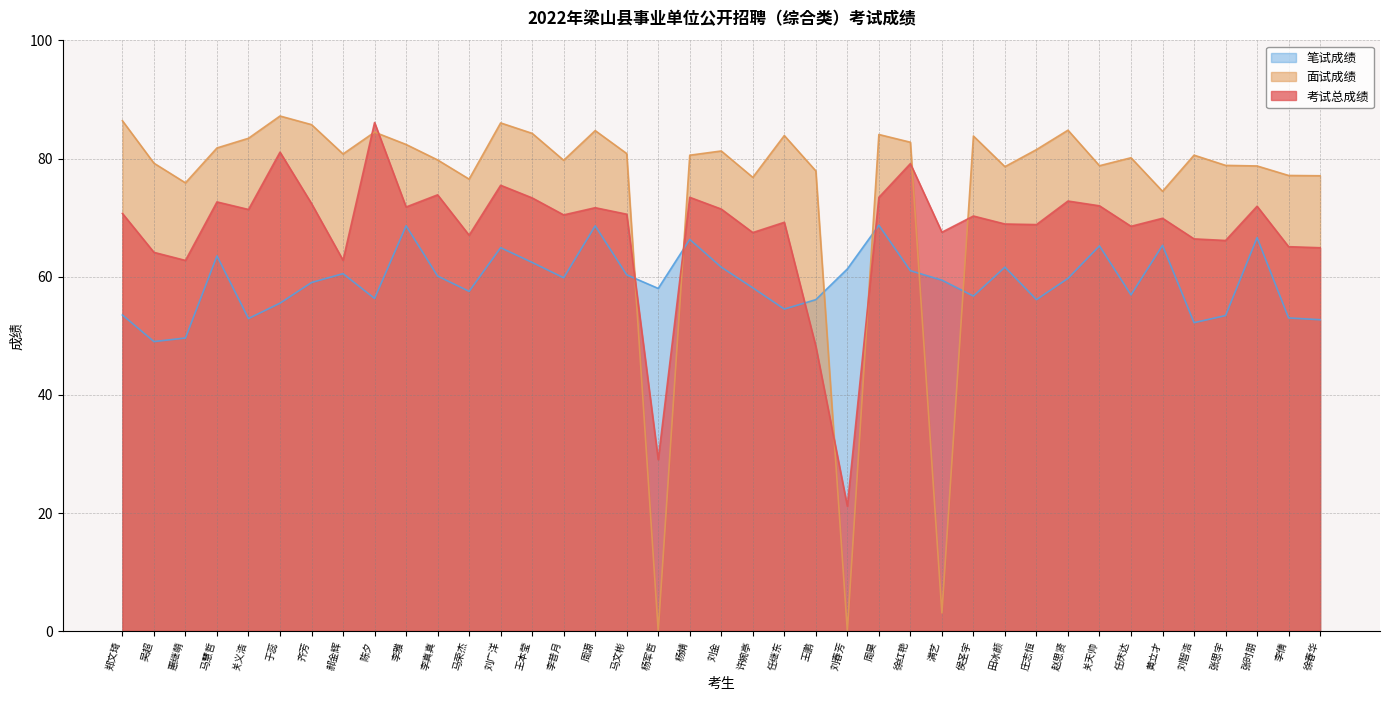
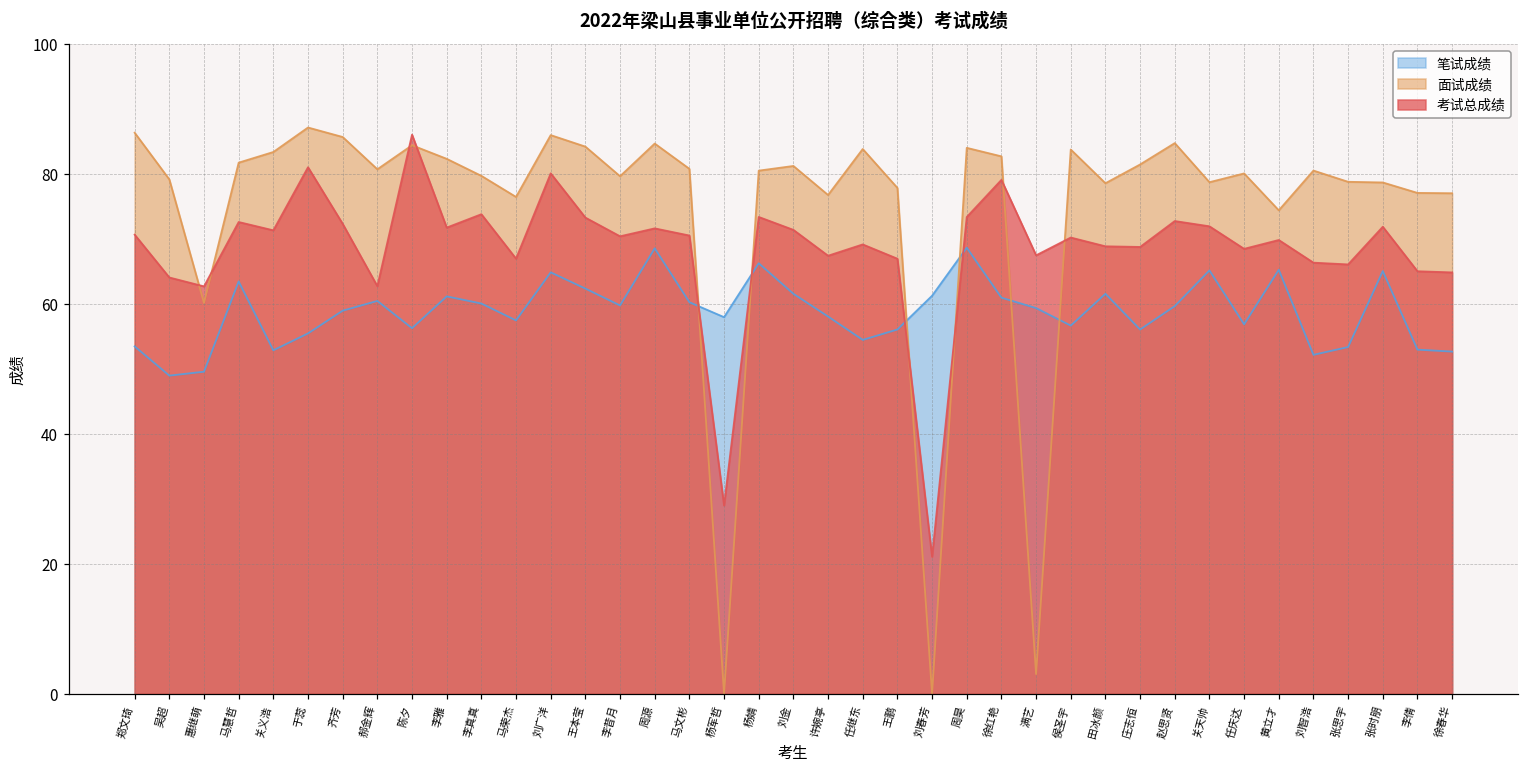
  {
    "笔试成绩": {
      "郑文琦": 54,
      "吴超": 49,
      "惠继萌": 50,
      "马慧哲": 64,
      "关义浩": 53,
      "于蕊": 56,
      "齐芳": 59,
      "郝金辉": 61,
      "陈夕": 56,
-     "李雅": 69,
+     "李雅": 61,
      "李真真": 60,
      "马荣杰": 58,
      "刘广洋": 65,
      "王本莹": 62,
      "李昔月": 60,
      "周源": 69,
      "马文彬": 60,
      "杨军哲": 58,
      "杨婧": 66,
      "刘金": 62,
      "许婉亭": 58,
      "任继东": 55,
      "王鹏": 56,
      "刘春芳": 61,
      "周昊": 69,
      "徐红艳": 61,
      "满艺": 59,
      "侯圣宇": 57,
      "田冰颜": 62,
      "庄志恒": 56,
      "赵思贤": 60,
      "关天帅": 65,
      "任庆达": 57,
      "黄立才": 65,
      "刘智浩": 52,
      "张思宇": 53,
-     "张时朋": 67,
+     "张时朋": 65,
      "李倩": 53,
      "徐春华": 53
    },
    "面试成绩": {
      "郑文琦": 86,
      "吴超": 79,
-     "惠继萌": 76,
+     "惠继萌": 60,
      "马慧哲": 82,
      "关义浩": 83,
      "于蕊": 87,
      "齐芳": 86,
      "郝金辉": 81,
      "陈夕": 84,
      "李雅": 82,
      "李真真": 80,
      "马荣杰": 77,
      "刘广洋": 86,
      "王本莹": 84,
      "李昔月": 80,
      "周源": 85,
      "马文彬": 81,
      "杨军哲": 0,
      "杨婧": 81,
      "刘金": 81,
      "许婉亭": 77,
      "任继东": 84,
      "王鹏": 78,
      "刘春芳": 0,
      "周昊": 84,
      "徐红艳": 83,
      "满艺": 3,
      "侯圣宇": 84,
      "田冰颜": 79,
      "庄志恒": 82,
      "赵思贤": 85,
      "关天帅": 79,
      "任庆达": 80,
      "黄立才": 74,
      "刘智浩": 81,
      "张思宇": 79,
      "张时朋": 79,
      "李倩": 77,
      "徐春华": 77
    },
    "考试总成绩": {
      "郑文琦": 71,
      "吴超": 64,
      "惠继萌": 63,
      "马慧哲": 73,
      "关义浩": 71,
      "于蕊": 81,
      "齐芳": 72,
      "郝金辉": 63,
      "陈夕": 86,
      "李雅": 72,
      "李真真": 74,
      "马荣杰": 67,
-     "刘广洋": 75,
+     "刘广洋": 80,
      "王本莹": 73,
      "李昔月": 70,
      "周源": 72,
      "马文彬": 71,
      "杨军哲": 29,
      "杨婧": 73,
      "刘金": 71,
      "许婉亭": 67,
      "任继东": 69,
-     "王鹏": 48,
+     "王鹏": 67,
      "刘春芳": 21,
      "周昊": 73,
      "徐红艳": 79,
      "满艺": 68,
      "侯圣宇": 70,
      "田冰颜": 69,
      "庄志恒": 69,
      "赵思贤": 73,
      "关天帅": 72,
      "任庆达": 69,
      "黄立才": 70,
      "刘智浩": 66,
      "张思宇": 66,
      "张时朋": 72,
      "李倩": 65,
      "徐春华": 65
    }
  }
